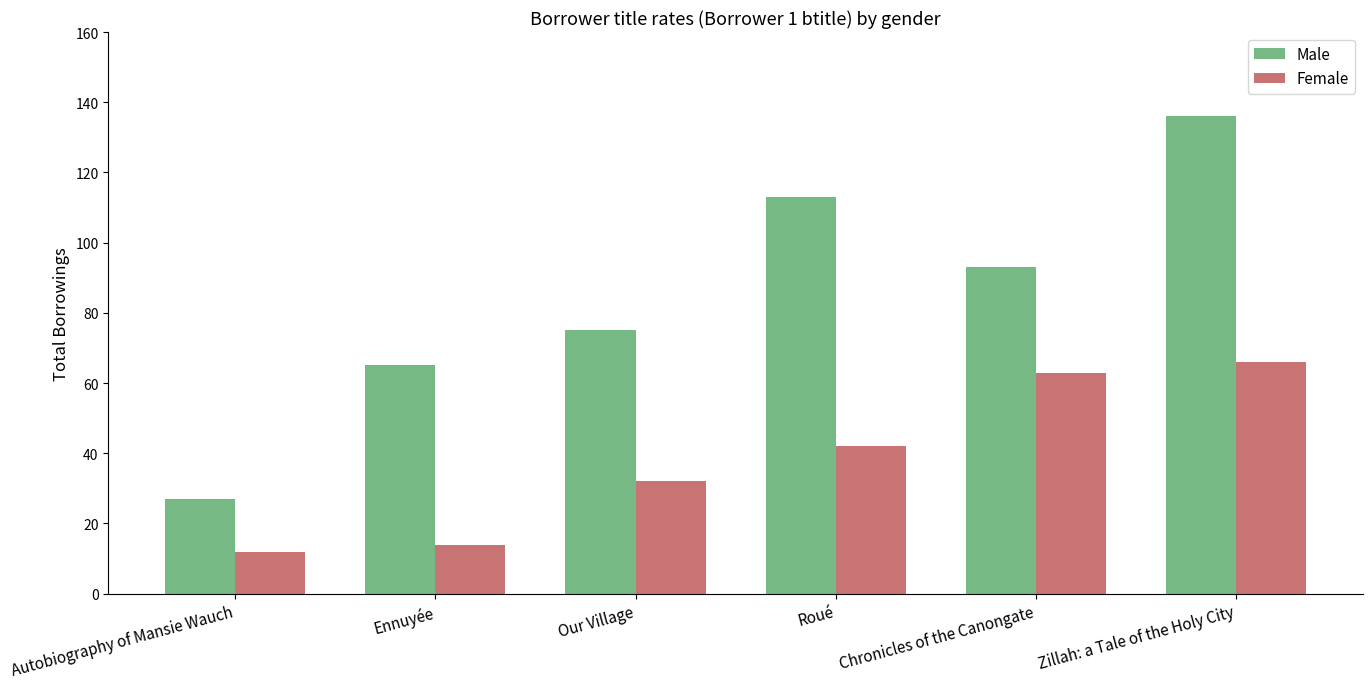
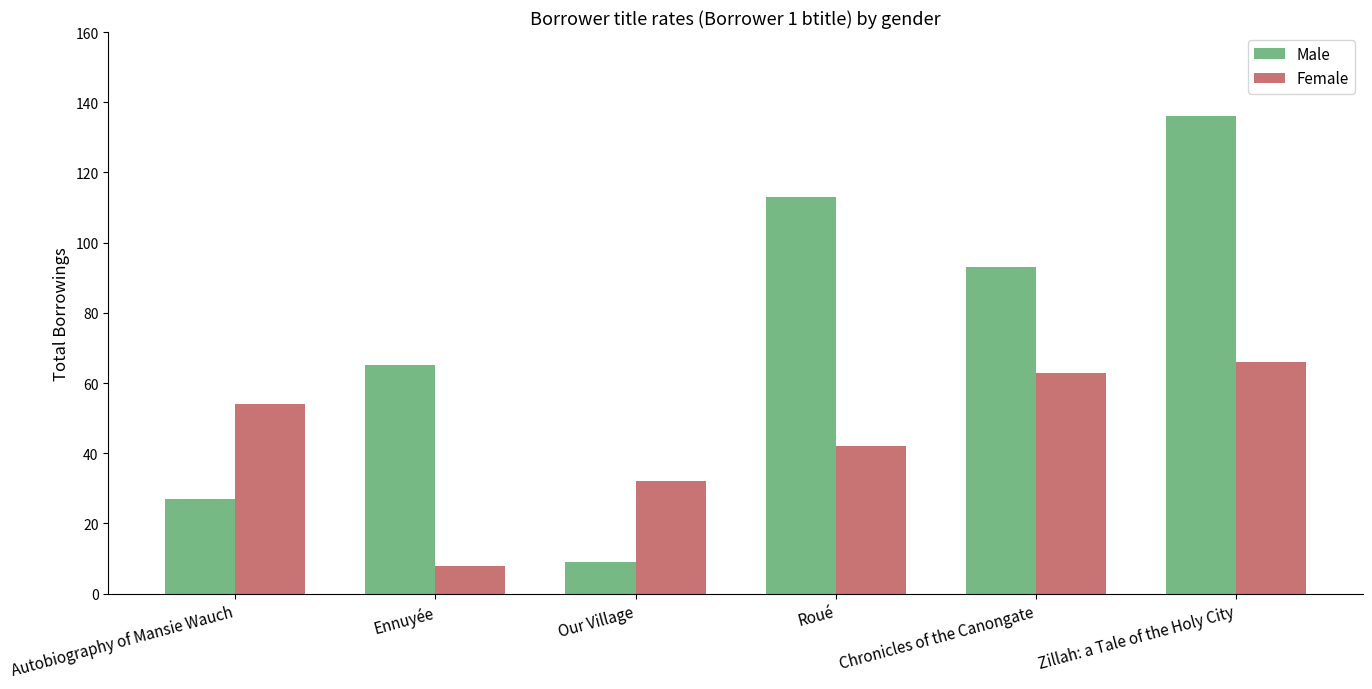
  {
    "Male": {
      "Autobiography of Mansie Wauch": 27,
      "Ennuyée": 65,
-     "Our Village": 75,
+     "Our Village": 9,
      "Roué": 113,
      "Chronicles of the Canongate": 93,
      "Zillah: a Tale of the Holy City": 136
    },
    "Female": {
-     "Autobiography of Mansie Wauch": 12,
-     "Ennuyée": 14,
+     "Autobiography of Mansie Wauch": 54,
+     "Ennuyée": 8,
      "Our Village": 32,
      "Roué": 42,
      "Chronicles of the Canongate": 63,
      "Zillah: a Tale of the Holy City": 66
    }
  }
